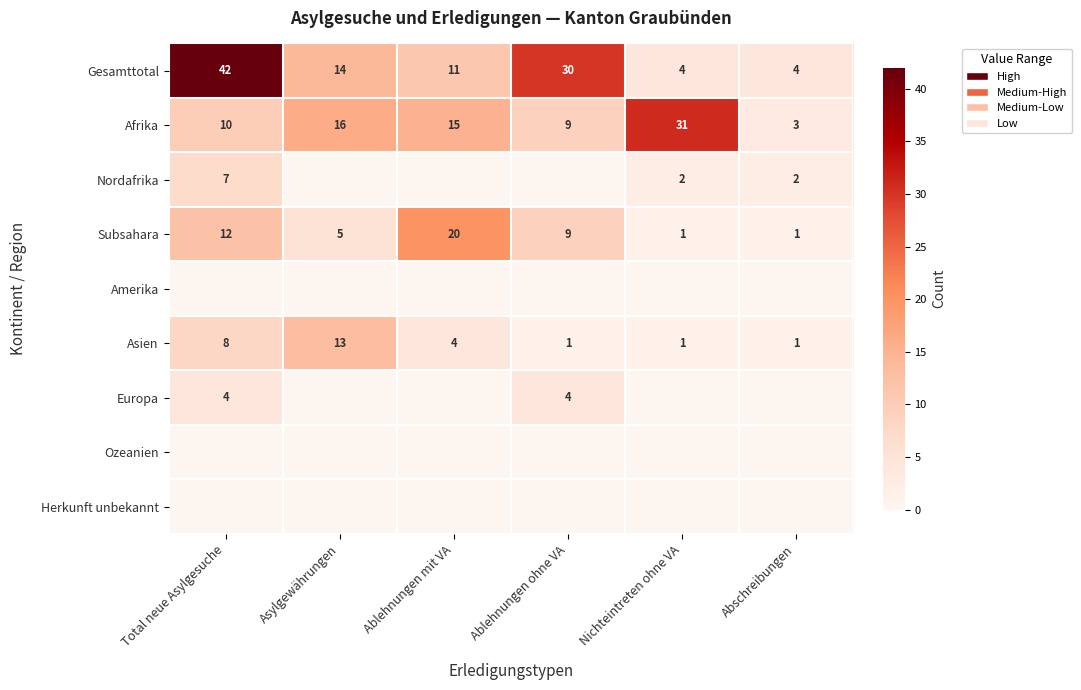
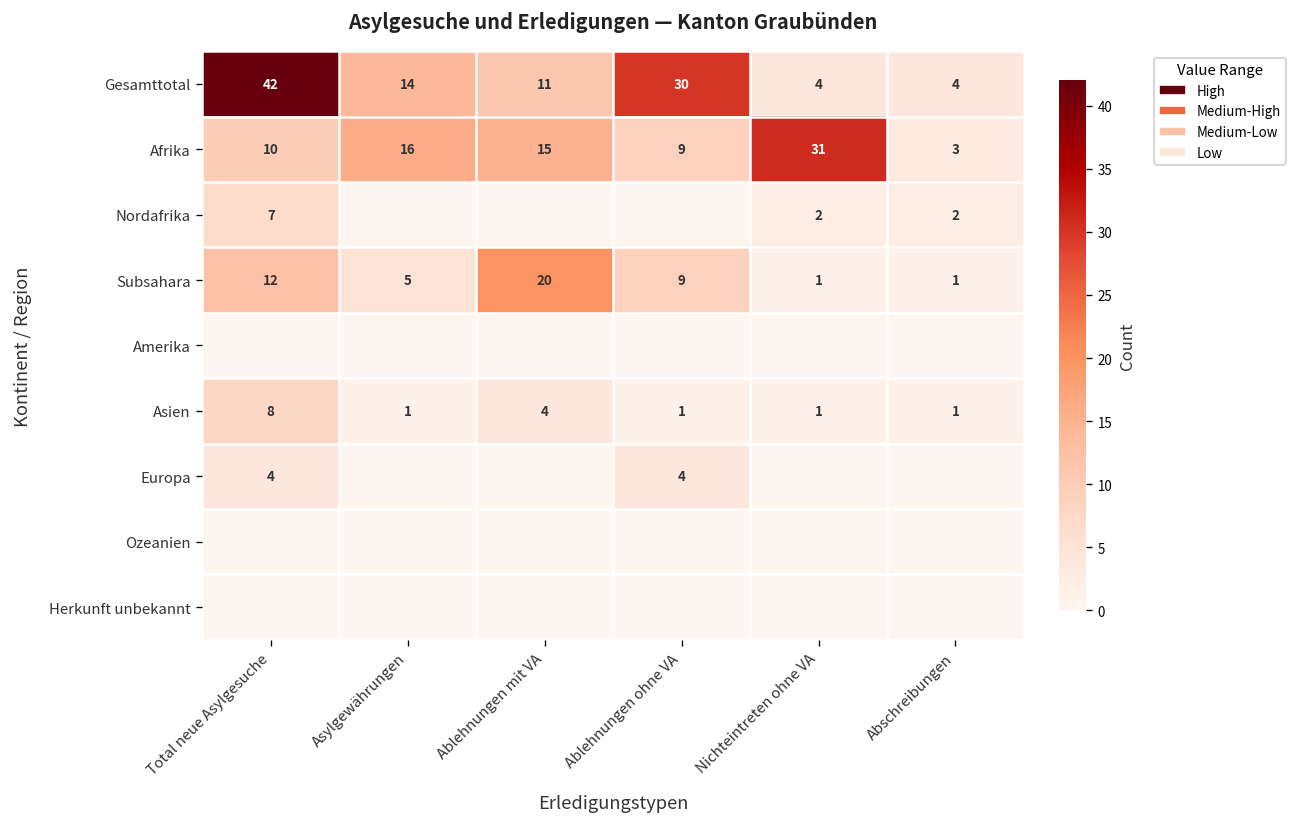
  {
    "Gesamttotal": {
      "Total neue Asylgesuche": 42,
      "Asylgewährungen": 14,
      "Ablehnungen mit VA": 11,
      "Ablehnungen ohne VA": 30,
      "Nichteintreten ohne VA": 4,
      "Abschreibungen": 4
    },
    "Afrika": {
      "Total neue Asylgesuche": 10,
      "Asylgewährungen": 16,
      "Ablehnungen mit VA": 15,
      "Ablehnungen ohne VA": 9,
      "Nichteintreten ohne VA": 31,
      "Abschreibungen": 3
    },
    "Nordafrika": {
      "Total neue Asylgesuche": 7,
      "Nichteintreten ohne VA": 2,
      "Abschreibungen": 2
    },
    "Subsahara": {
      "Total neue Asylgesuche": 12,
      "Asylgewährungen": 5,
      "Ablehnungen mit VA": 20,
      "Ablehnungen ohne VA": 9,
      "Nichteintreten ohne VA": 1,
      "Abschreibungen": 1
    },
    "Asien": {
      "Total neue Asylgesuche": 8,
-     "Asylgewährungen": 13,
+     "Asylgewährungen": 1,
      "Ablehnungen mit VA": 4,
      "Ablehnungen ohne VA": 1,
      "Nichteintreten ohne VA": 1,
      "Abschreibungen": 1
    },
    "Europa": {
      "Total neue Asylgesuche": 4,
      "Ablehnungen ohne VA": 4
    }
  }
